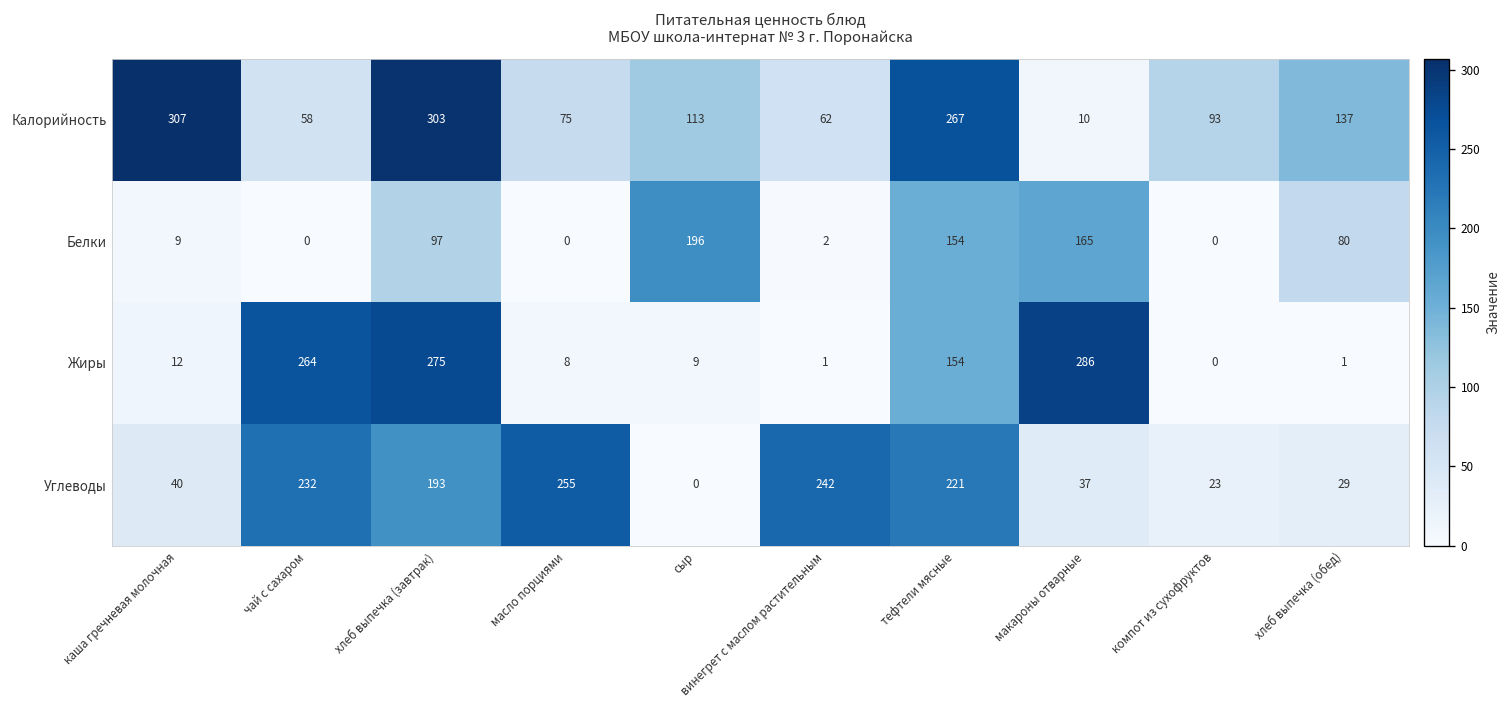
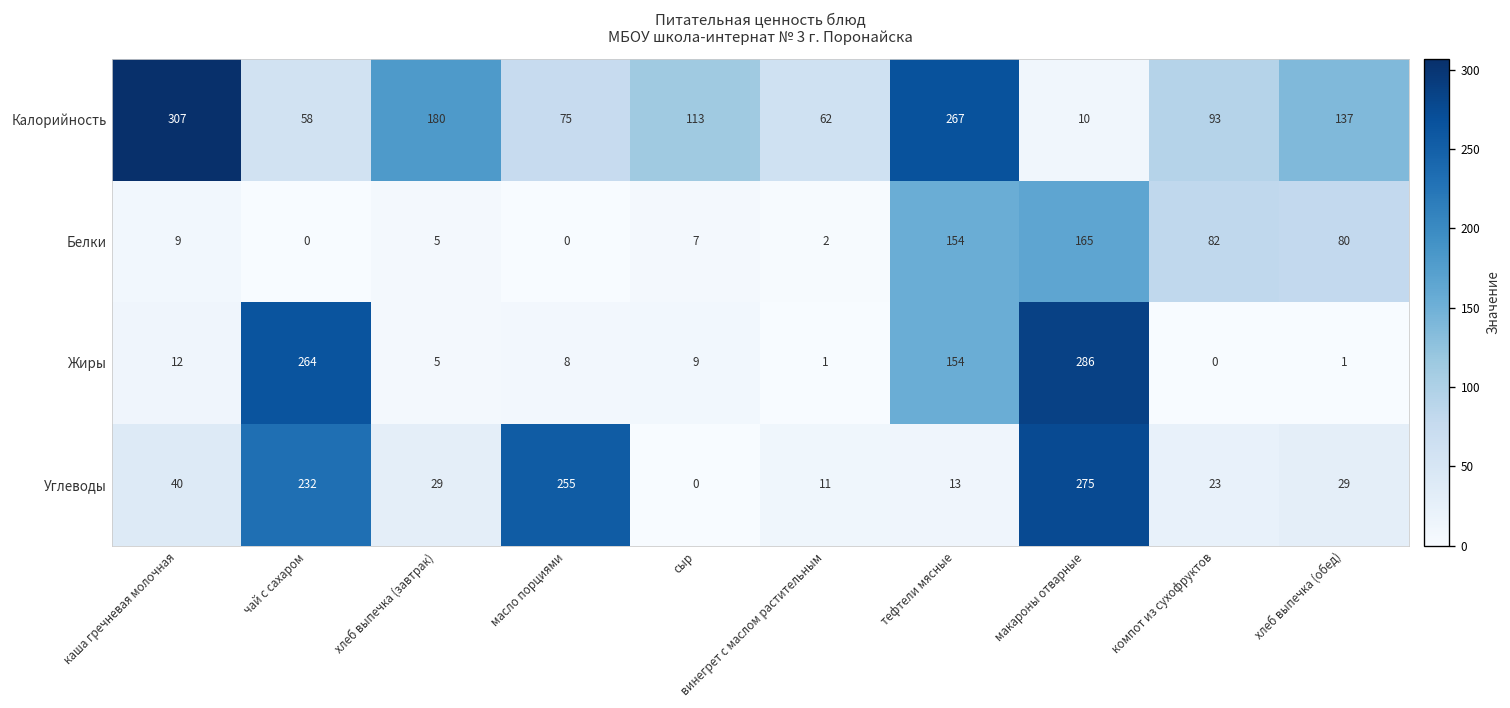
  {
    "Калорийность": {
      "каша гречневая молочная": 307,
      "чай с сахаром": 58,
-     "хлеб выпечка (завтрак)": 303,
+     "хлеб выпечка (завтрак)": 180,
      "масло порциями": 75,
      "сыр": 113,
      "винегрет с маслом растительным": 62,
      "тефтели мясные": 267,
      "макароны отварные": 10,
      "компот из сухофруктов": 93,
      "хлеб выпечка (обед)": 137
    },
    "Белки": {
      "каша гречневая молочная": 9,
      "чай с сахаром": 0,
-     "хлеб выпечка (завтрак)": 97,
+     "хлеб выпечка (завтрак)": 5,
      "масло порциями": 0,
-     "сыр": 196,
+     "сыр": 7,
      "винегрет с маслом растительным": 2,
      "тефтели мясные": 154,
      "макароны отварные": 165,
-     "компот из сухофруктов": 0,
+     "компот из сухофруктов": 82,
      "хлеб выпечка (обед)": 80
    },
    "Жиры": {
      "каша гречневая молочная": 12,
      "чай с сахаром": 264,
-     "хлеб выпечка (завтрак)": 275,
+     "хлеб выпечка (завтрак)": 5,
      "масло порциями": 8,
      "сыр": 9,
      "винегрет с маслом растительным": 1,
      "тефтели мясные": 154,
      "макароны отварные": 286,
      "компот из сухофруктов": 0,
      "хлеб выпечка (обед)": 1
    },
    "Углеводы": {
      "каша гречневая молочная": 40,
      "чай с сахаром": 232,
-     "хлеб выпечка (завтрак)": 193,
+     "хлеб выпечка (завтрак)": 29,
      "масло порциями": 255,
      "сыр": 0,
-     "винегрет с маслом растительным": 242,
-     "тефтели мясные": 221,
-     "макароны отварные": 37,
+     "винегрет с маслом растительным": 11,
+     "тефтели мясные": 13,
+     "макароны отварные": 275,
      "компот из сухофруктов": 23,
      "хлеб выпечка (обед)": 29
    }
  }
